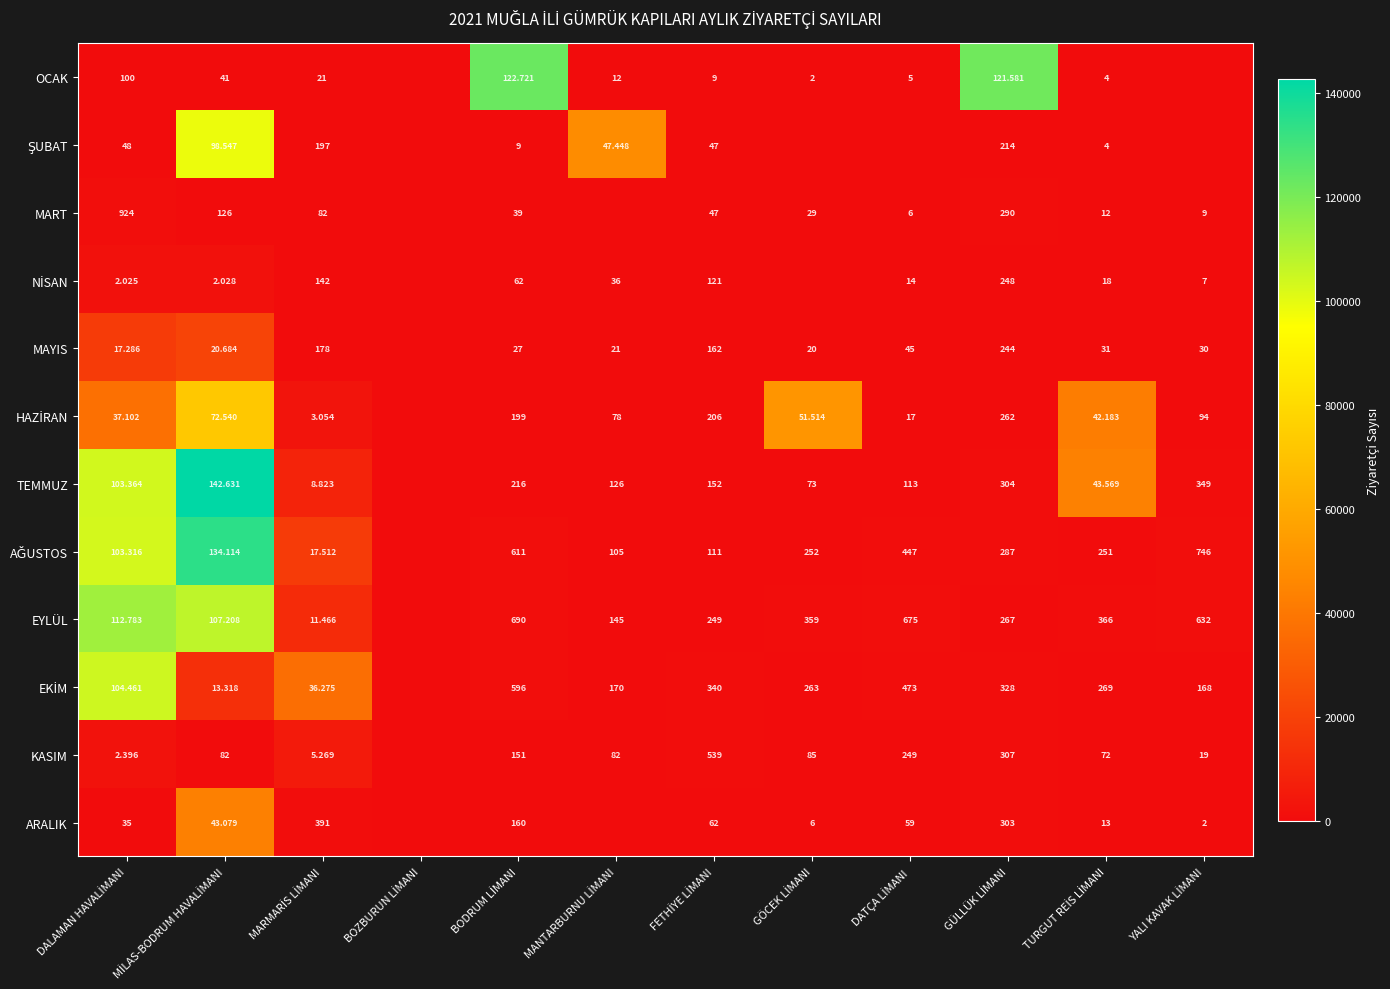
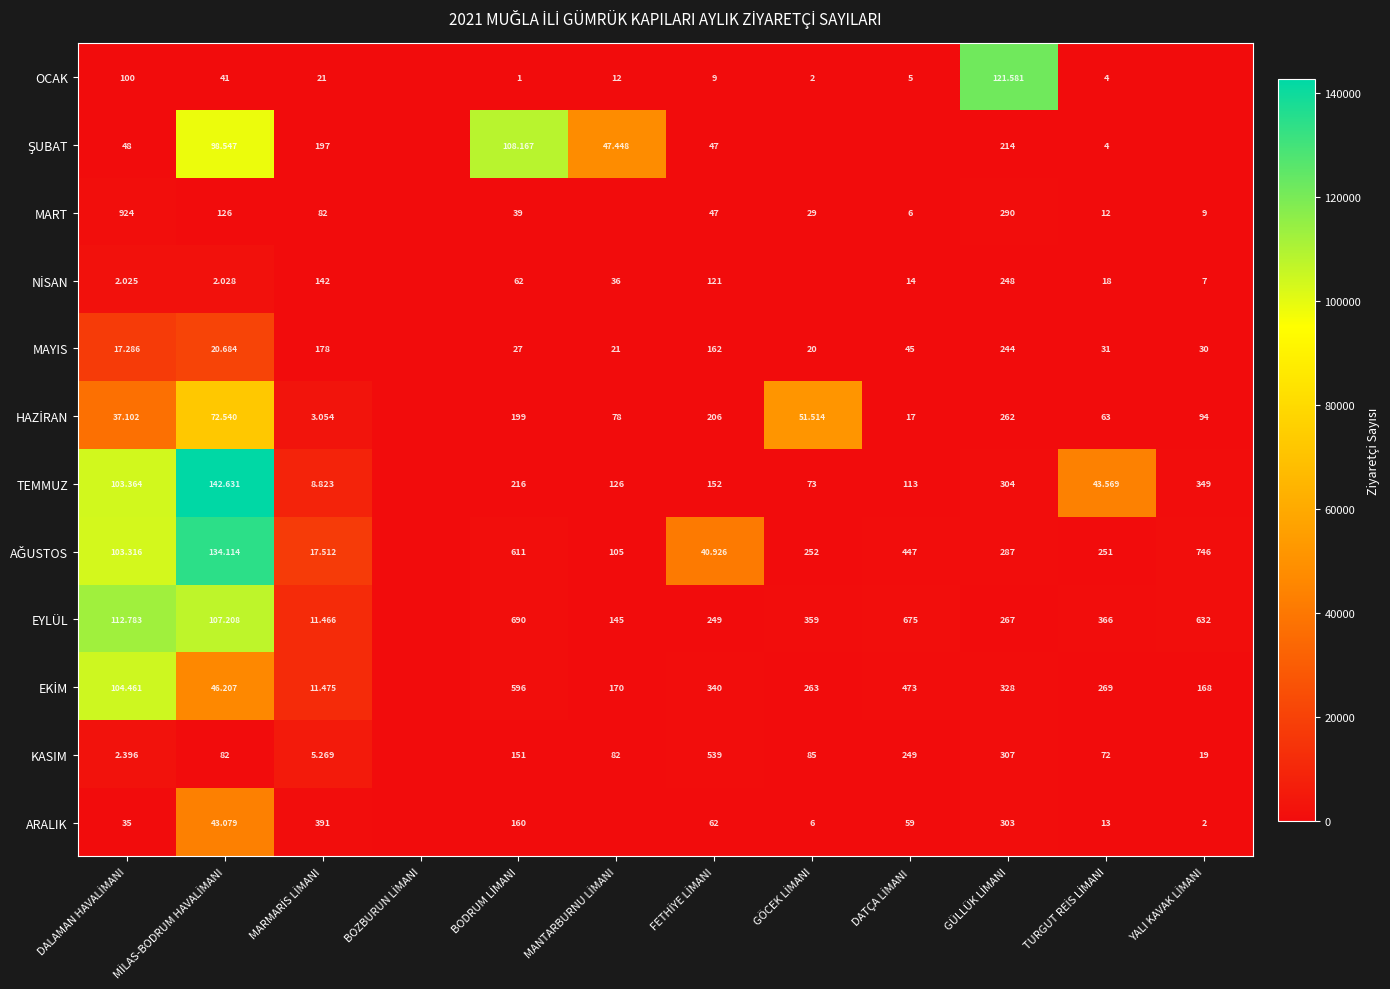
  {
    "OCAK": {
      "DALAMAN HAVALİMANI": 100,
      "MİLAS-BODRUM HAVALİMANI": 41,
      "MARMARİS LİMANI": 21,
-     "BODRUM LİMANI": 122.721,
+     "BODRUM LİMANI": 1,
      "MANTARBURNU LİMANI": 12,
      "FETHİYE LİMANI": 9,
      "GÖCEK LİMANI": 2,
      "DATÇA LİMANI": 5,
      "GÜLLÜK LİMANI": 121.581,
      "TURGUT REİS LİMANI": 4
    },
    "ŞUBAT": {
      "DALAMAN HAVALİMANI": 48,
      "MİLAS-BODRUM HAVALİMANI": 98.547,
      "MARMARİS LİMANI": 197,
-     "BODRUM LİMANI": 9,
+     "BODRUM LİMANI": 108.167,
      "MANTARBURNU LİMANI": 47.448,
      "FETHİYE LİMANI": 47,
      "GÜLLÜK LİMANI": 214,
      "TURGUT REİS LİMANI": 4
    },
    "MART": {
      "DALAMAN HAVALİMANI": 924,
      "MİLAS-BODRUM HAVALİMANI": 126,
      "MARMARİS LİMANI": 82,
      "BODRUM LİMANI": 39,
      "FETHİYE LİMANI": 47,
      "GÖCEK LİMANI": 29,
      "DATÇA LİMANI": 6,
      "GÜLLÜK LİMANI": 290,
      "TURGUT REİS LİMANI": 12,
      "YALI KAVAK LİMANI": 9
    },
    "NİSAN": {
      "DALAMAN HAVALİMANI": 2.025,
      "MİLAS-BODRUM HAVALİMANI": 2.028,
      "MARMARİS LİMANI": 142,
      "BODRUM LİMANI": 62,
      "MANTARBURNU LİMANI": 36,
      "FETHİYE LİMANI": 121,
      "DATÇA LİMANI": 14,
      "GÜLLÜK LİMANI": 248,
      "TURGUT REİS LİMANI": 18,
      "YALI KAVAK LİMANI": 7
    },
    "MAYIS": {
      "DALAMAN HAVALİMANI": 17.286,
      "MİLAS-BODRUM HAVALİMANI": 20.684,
      "MARMARİS LİMANI": 178,
      "BODRUM LİMANI": 27,
      "MANTARBURNU LİMANI": 21,
      "FETHİYE LİMANI": 162,
      "GÖCEK LİMANI": 20,
      "DATÇA LİMANI": 45,
      "GÜLLÜK LİMANI": 244,
      "TURGUT REİS LİMANI": 31,
      "YALI KAVAK LİMANI": 30
    },
    "HAZİRAN": {
      "DALAMAN HAVALİMANI": 37.102,
      "MİLAS-BODRUM HAVALİMANI": 72.540,
      "MARMARİS LİMANI": 3.054,
      "BODRUM LİMANI": 199,
      "MANTARBURNU LİMANI": 78,
      "FETHİYE LİMANI": 206,
      "GÖCEK LİMANI": 51.514,
      "DATÇA LİMANI": 17,
      "GÜLLÜK LİMANI": 262,
-     "TURGUT REİS LİMANI": 42.183,
+     "TURGUT REİS LİMANI": 63,
      "YALI KAVAK LİMANI": 94
    },
    "TEMMUZ": {
      "DALAMAN HAVALİMANI": 103.364,
      "MİLAS-BODRUM HAVALİMANI": 142.631,
      "MARMARİS LİMANI": 8.823,
      "BODRUM LİMANI": 216,
      "MANTARBURNU LİMANI": 126,
      "FETHİYE LİMANI": 152,
      "GÖCEK LİMANI": 73,
      "DATÇA LİMANI": 113,
      "GÜLLÜK LİMANI": 304,
      "TURGUT REİS LİMANI": 43.569,
      "YALI KAVAK LİMANI": 349
    },
    "AĞUSTOS": {
      "DALAMAN HAVALİMANI": 103.316,
      "MİLAS-BODRUM HAVALİMANI": 134.114,
      "MARMARİS LİMANI": 17.512,
      "BODRUM LİMANI": 611,
      "MANTARBURNU LİMANI": 105,
-     "FETHİYE LİMANI": 111,
+     "FETHİYE LİMANI": 40.926,
      "GÖCEK LİMANI": 252,
      "DATÇA LİMANI": 447,
      "GÜLLÜK LİMANI": 287,
      "TURGUT REİS LİMANI": 251,
      "YALI KAVAK LİMANI": 746
    },
    "EYLÜL": {
      "DALAMAN HAVALİMANI": 112.783,
      "MİLAS-BODRUM HAVALİMANI": 107.208,
      "MARMARİS LİMANI": 11.466,
      "BODRUM LİMANI": 690,
      "MANTARBURNU LİMANI": 145,
      "FETHİYE LİMANI": 249,
      "GÖCEK LİMANI": 359,
      "DATÇA LİMANI": 675,
      "GÜLLÜK LİMANI": 267,
      "TURGUT REİS LİMANI": 366,
      "YALI KAVAK LİMANI": 632
    },
    "EKİM": {
      "DALAMAN HAVALİMANI": 104.461,
-     "MİLAS-BODRUM HAVALİMANI": 13.318,
-     "MARMARİS LİMANI": 36.275,
+     "MİLAS-BODRUM HAVALİMANI": 46.207,
+     "MARMARİS LİMANI": 11.475,
      "BODRUM LİMANI": 596,
      "MANTARBURNU LİMANI": 170,
      "FETHİYE LİMANI": 340,
      "GÖCEK LİMANI": 263,
      "DATÇA LİMANI": 473,
      "GÜLLÜK LİMANI": 328,
      "TURGUT REİS LİMANI": 269,
      "YALI KAVAK LİMANI": 168
    },
    "KASIM": {
      "DALAMAN HAVALİMANI": 2.396,
      "MİLAS-BODRUM HAVALİMANI": 82,
      "MARMARİS LİMANI": 5.269,
      "BODRUM LİMANI": 151,
      "MANTARBURNU LİMANI": 82,
      "FETHİYE LİMANI": 539,
      "GÖCEK LİMANI": 85,
      "DATÇA LİMANI": 249,
      "GÜLLÜK LİMANI": 307,
      "TURGUT REİS LİMANI": 72,
      "YALI KAVAK LİMANI": 19
    },
    "ARALIK": {
      "DALAMAN HAVALİMANI": 35,
      "MİLAS-BODRUM HAVALİMANI": 43.079,
      "MARMARİS LİMANI": 391,
      "BODRUM LİMANI": 160,
      "FETHİYE LİMANI": 62,
      "GÖCEK LİMANI": 6,
      "DATÇA LİMANI": 59,
      "GÜLLÜK LİMANI": 303,
      "TURGUT REİS LİMANI": 13,
      "YALI KAVAK LİMANI": 2
    }
  }
